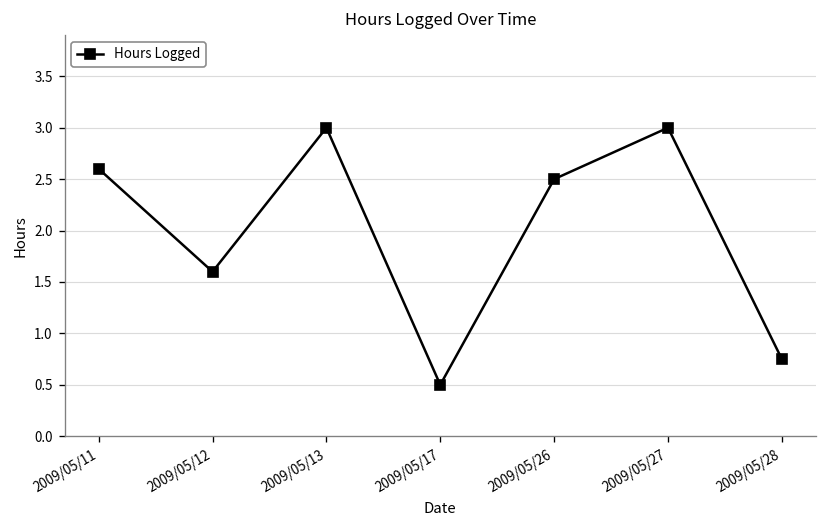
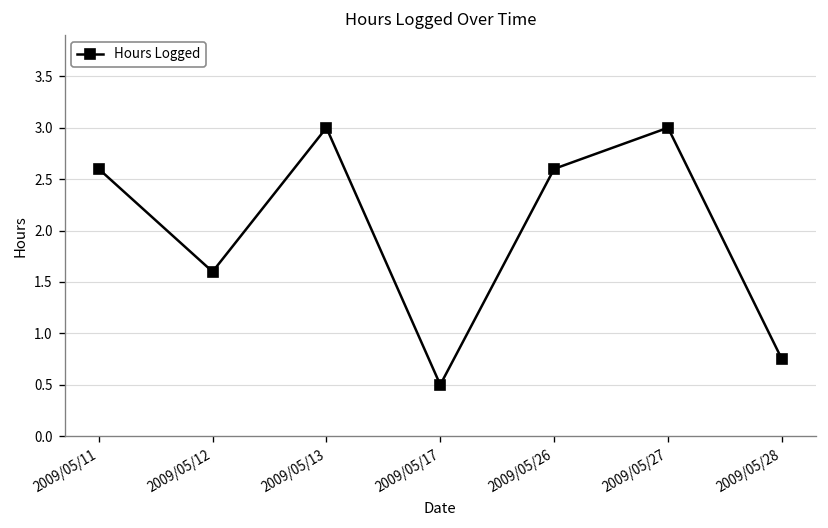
  {
    "2009/05/11": 2.6,
    "2009/05/12": 1.6,
    "2009/05/13": 3.0,
    "2009/05/17": 0.5,
-   "2009/05/26": 2.5,
+   "2009/05/26": 2.6,
    "2009/05/27": 3.0,
    "2009/05/28": 0.8
  }
